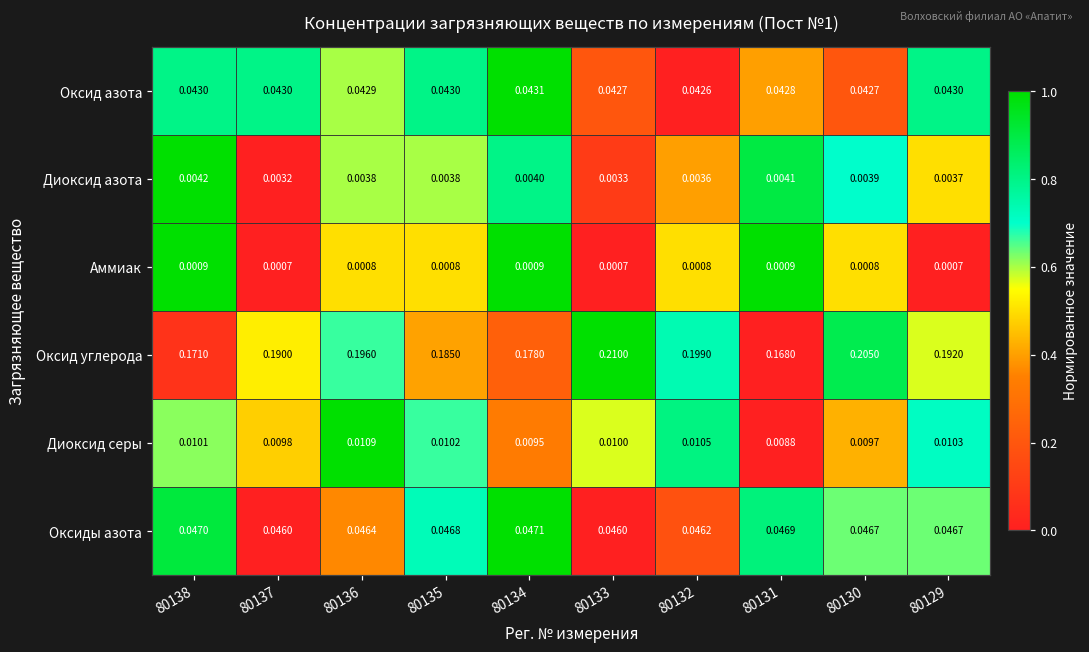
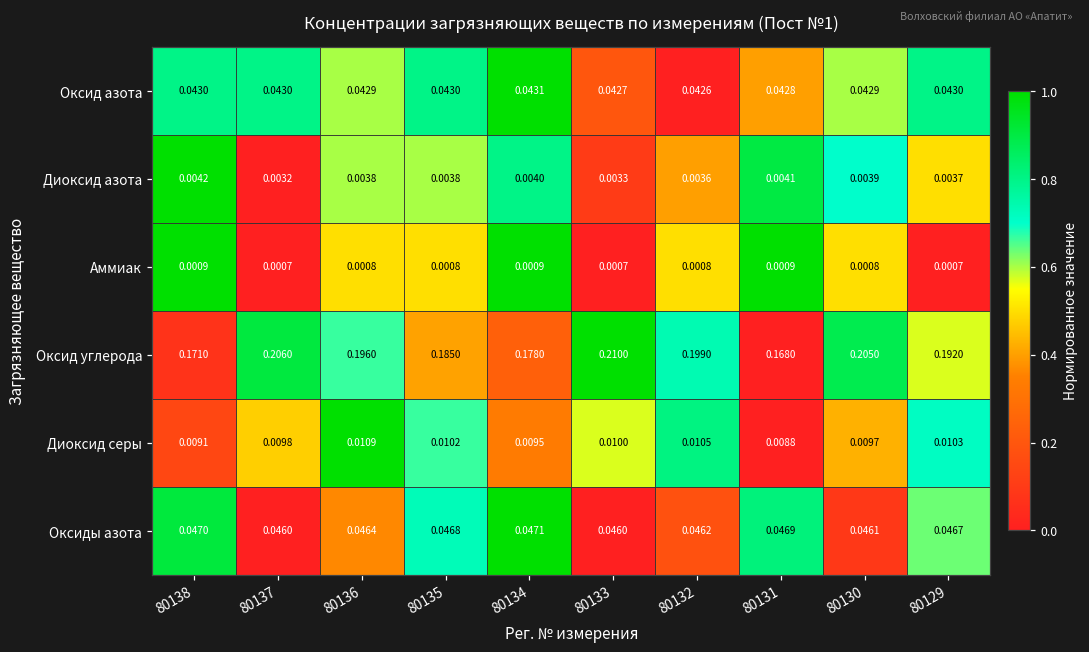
  {
    "Оксид азота": {
      "80138": 0.0430,
      "80137": 0.0430,
      "80136": 0.0429,
      "80135": 0.0430,
      "80134": 0.0431,
      "80133": 0.0427,
      "80132": 0.0426,
      "80131": 0.0428,
-     "80130": 0.0427,
+     "80130": 0.0429,
      "80129": 0.0430
    },
    "Диоксид азота": {
      "80138": 0.0042,
      "80137": 0.0032,
      "80136": 0.0038,
      "80135": 0.0038,
      "80134": 0.0040,
      "80133": 0.0033,
      "80132": 0.0036,
      "80131": 0.0041,
      "80130": 0.0039,
      "80129": 0.0037
    },
    "Аммиак": {
      "80138": 0.0009,
      "80137": 0.0007,
      "80136": 0.0008,
      "80135": 0.0008,
      "80134": 0.0009,
      "80133": 0.0007,
      "80132": 0.0008,
      "80131": 0.0009,
      "80130": 0.0008,
      "80129": 0.0007
    },
    "Оксид углерода": {
      "80138": 0.1710,
-     "80137": 0.1900,
+     "80137": 0.2060,
      "80136": 0.1960,
      "80135": 0.1850,
      "80134": 0.1780,
      "80133": 0.2100,
      "80132": 0.1990,
      "80131": 0.1680,
      "80130": 0.2050,
      "80129": 0.1920
    },
    "Диоксид серы": {
-     "80138": 0.0101,
+     "80138": 0.0091,
      "80137": 0.0098,
      "80136": 0.0109,
      "80135": 0.0102,
      "80134": 0.0095,
      "80133": 0.0100,
      "80132": 0.0105,
      "80131": 0.0088,
      "80130": 0.0097,
      "80129": 0.0103
    },
    "Оксиды азота": {
      "80138": 0.0470,
      "80137": 0.0460,
      "80136": 0.0464,
      "80135": 0.0468,
      "80134": 0.0471,
      "80133": 0.0460,
      "80132": 0.0462,
      "80131": 0.0469,
-     "80130": 0.0467,
+     "80130": 0.0461,
      "80129": 0.0467
    }
  }
